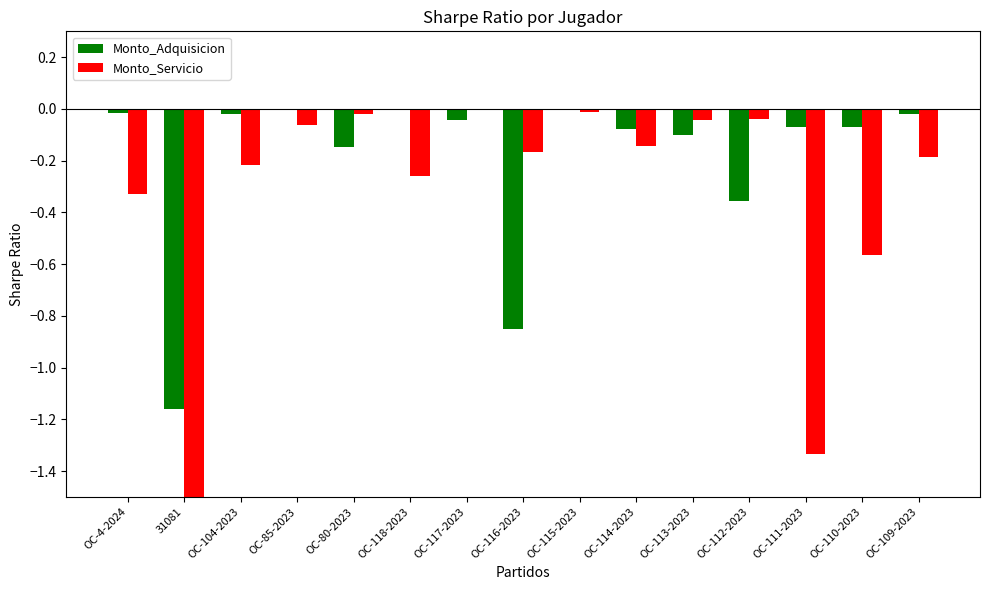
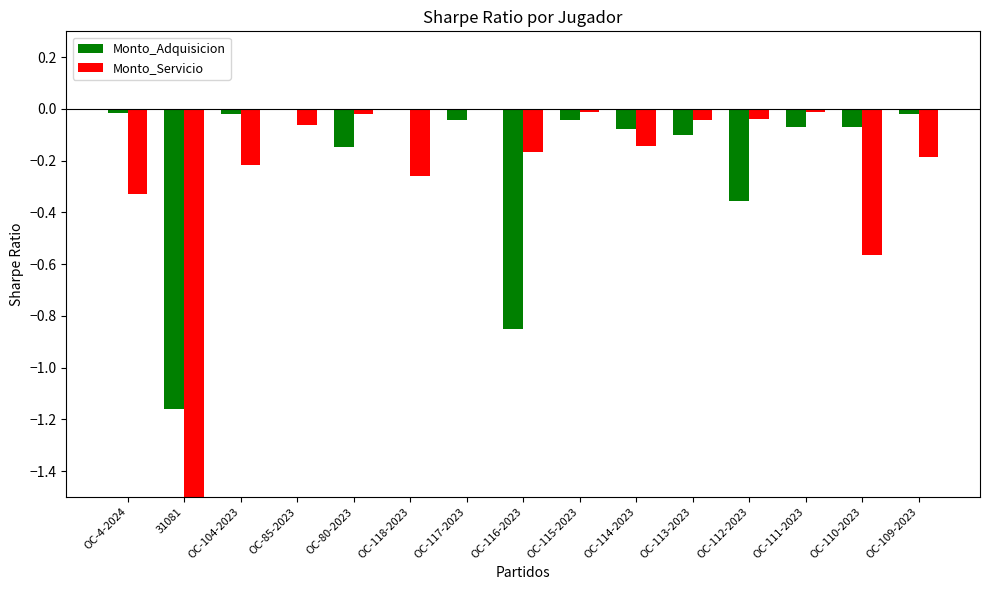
  {
    "Monto_Adquisicion": {
      "OC-4-2024": -0.02,
      "31081": -1.16,
      "OC-104-2023": -0.02,
      "OC-80-2023": -0.15,
      "OC-117-2023": -0.04,
      "OC-116-2023": -0.85,
-     "OC-115-2023": -0.01,
+     "OC-115-2023": -0.04,
      "OC-114-2023": -0.08,
      "OC-113-2023": -0.10,
      "OC-112-2023": -0.36,
      "OC-111-2023": -0.07,
      "OC-110-2023": -0.07,
      "OC-109-2023": -0.02
    },
    "Monto_Servicio": {
      "OC-4-2024": -0.33,
      "31081": -1.50,
      "OC-104-2023": -0.22,
      "OC-85-2023": -0.06,
      "OC-80-2023": -0.02,
      "OC-118-2023": -0.26,
      "OC-116-2023": -0.17,
      "OC-115-2023": -0.01,
      "OC-114-2023": -0.15,
      "OC-113-2023": -0.04,
      "OC-112-2023": -0.04,
-     "OC-111-2023": -1.33,
+     "OC-111-2023": -0.01,
      "OC-110-2023": -0.56,
      "OC-109-2023": -0.19
    }
  }
